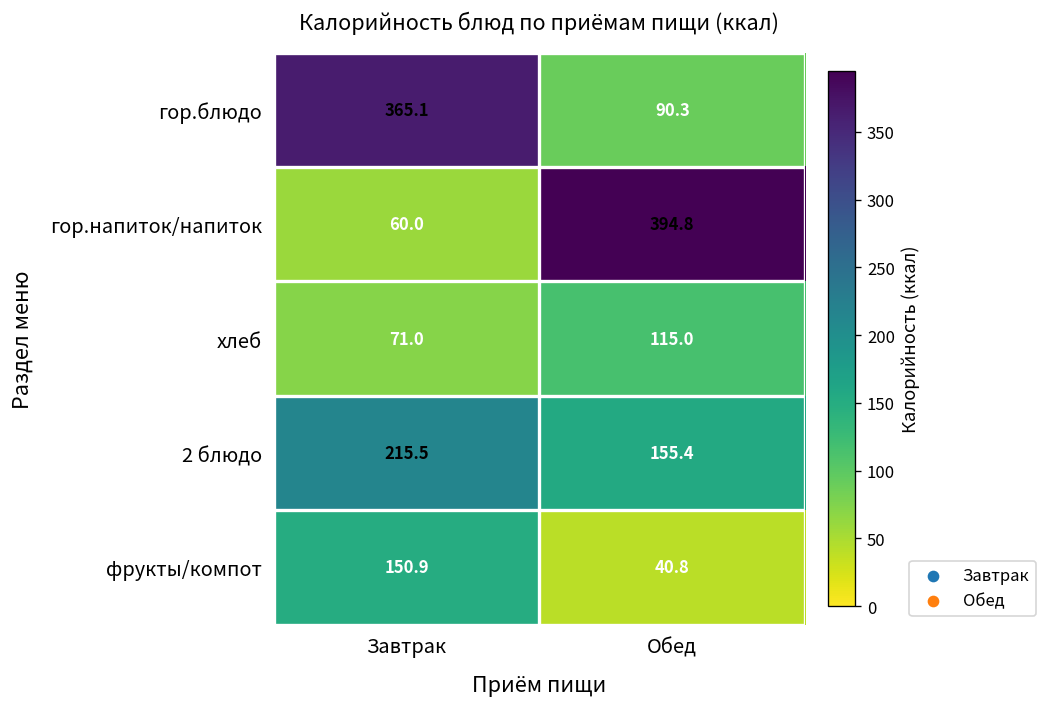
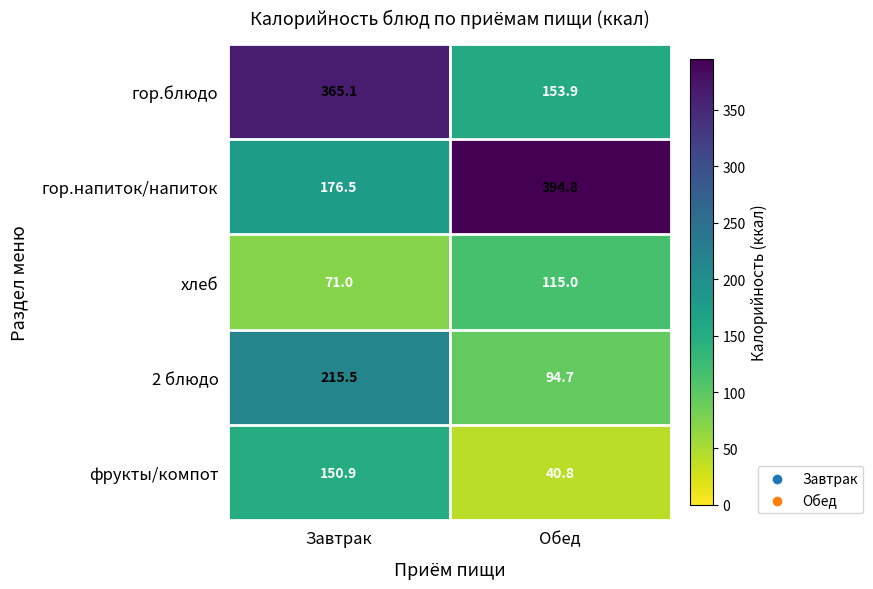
  {
    "гор.блюдо": {
      "Завтрак": 365.1,
-     "Обед": 90.3
+     "Обед": 153.9
    },
    "гор.напиток/напиток": {
-     "Завтрак": 60.0,
+     "Завтрак": 176.5,
      "Обед": 394.8
    },
    "хлеб": {
      "Завтрак": 71.0,
      "Обед": 115.0
    },
    "2 блюдо": {
      "Завтрак": 215.5,
-     "Обед": 155.4
+     "Обед": 94.7
    },
    "фрукты/компот": {
      "Завтрак": 150.9,
      "Обед": 40.8
    }
  }
